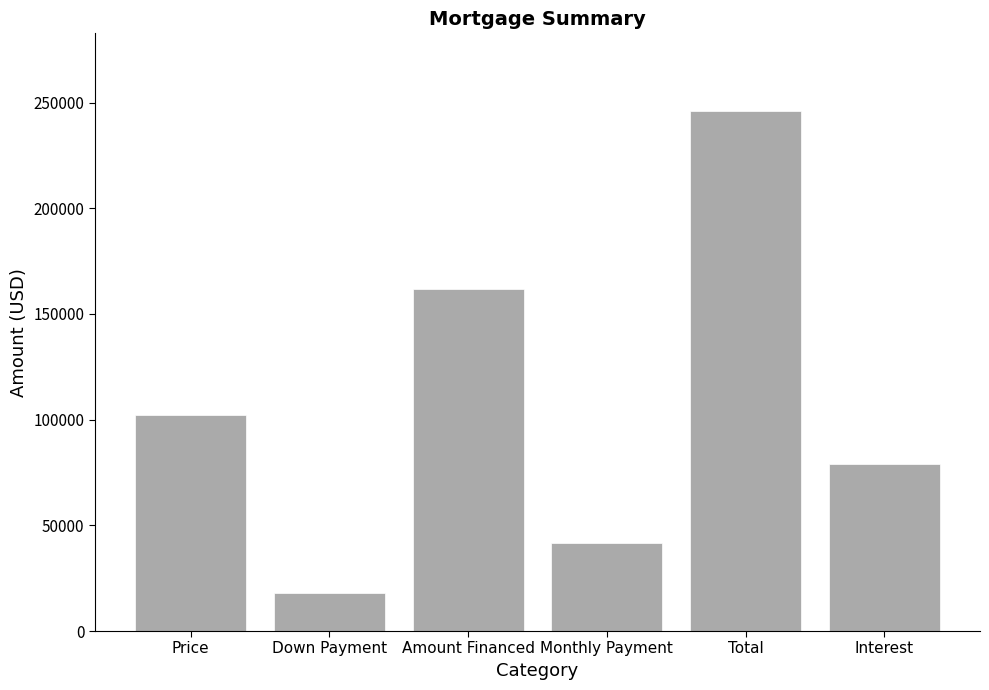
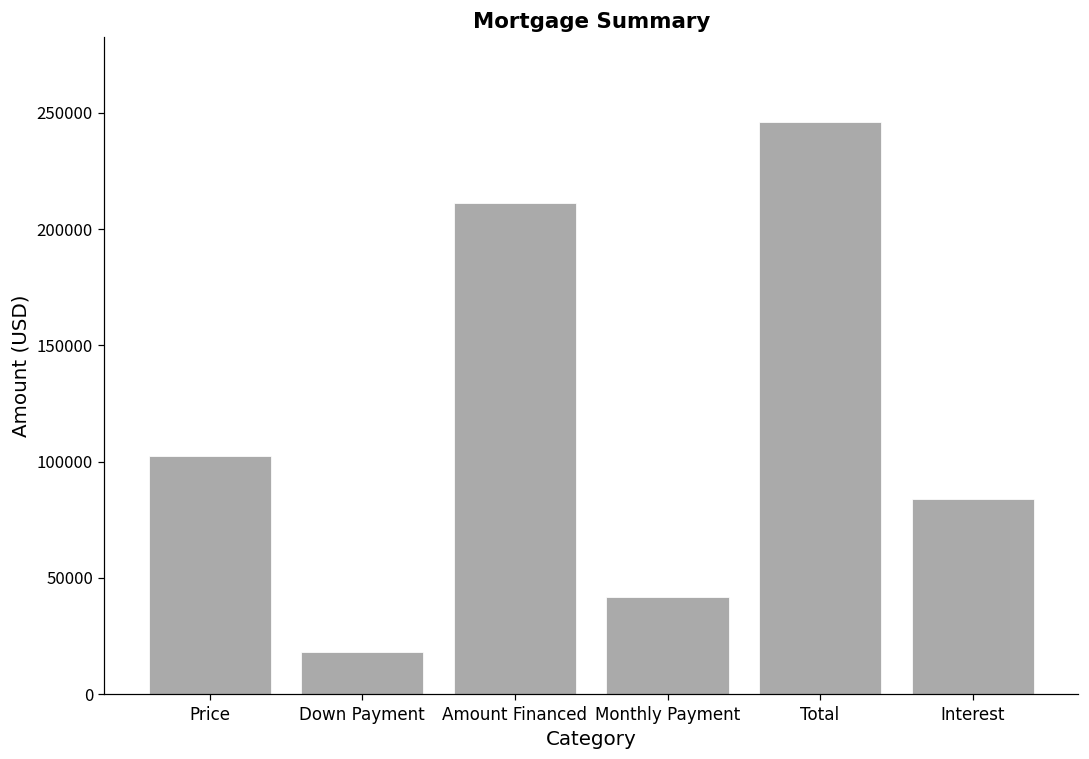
  {
    "Price": 102000,
    "Down Payment": 18000,
-   "Amount Financed": 162000,
+   "Amount Financed": 211000,
    "Monthly Payment": 42000,
    "Total": 246000,
-   "Interest": 79000
+   "Interest": 84000
  }
